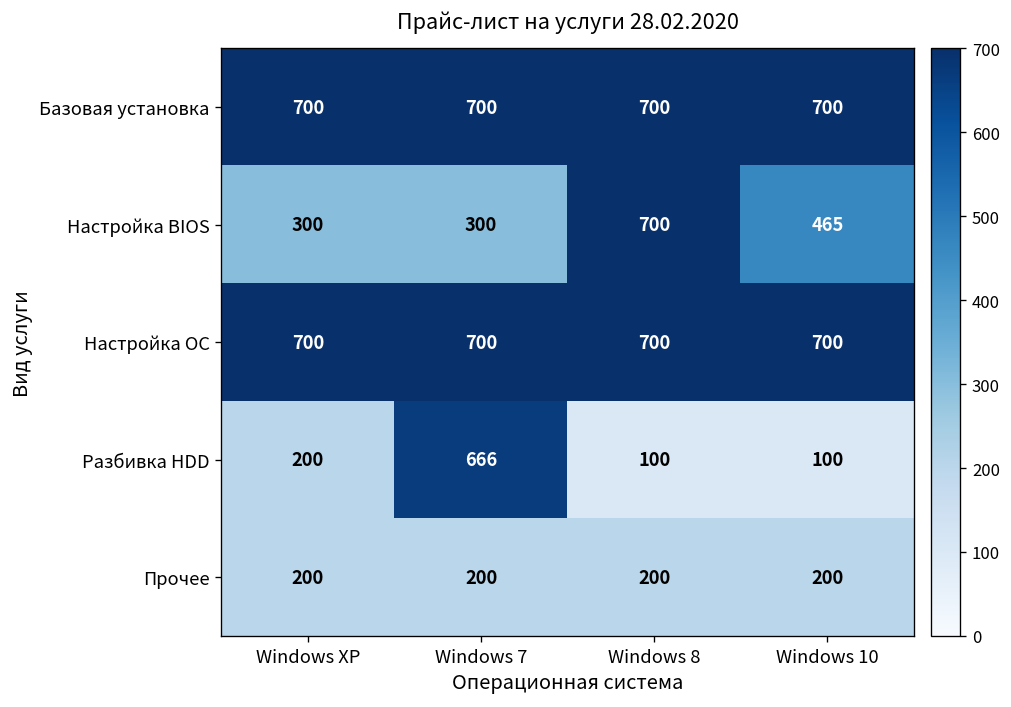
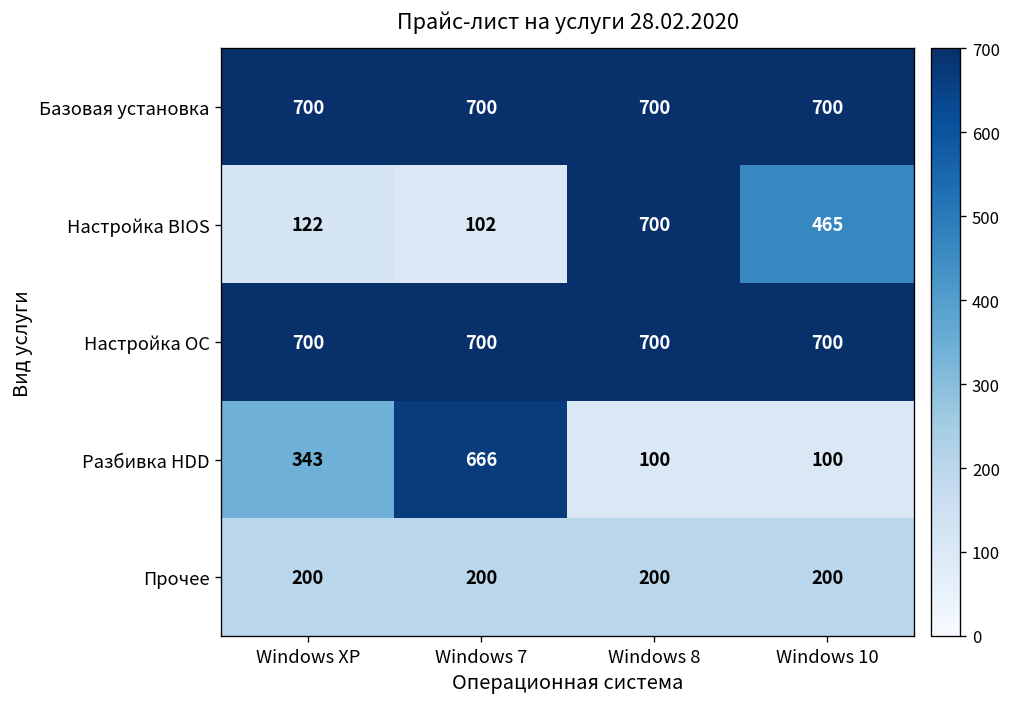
  {
    "Базовая установка": {
      "Windows XP": 700,
      "Windows 7": 700,
      "Windows 8": 700,
      "Windows 10": 700
    },
    "Настройка BIOS": {
-     "Windows XP": 300,
-     "Windows 7": 300,
+     "Windows XP": 122,
+     "Windows 7": 102,
      "Windows 8": 700,
      "Windows 10": 465
    },
    "Настройка ОС": {
      "Windows XP": 700,
      "Windows 7": 700,
      "Windows 8": 700,
      "Windows 10": 700
    },
    "Разбивка HDD": {
-     "Windows XP": 200,
+     "Windows XP": 343,
      "Windows 7": 666,
      "Windows 8": 100,
      "Windows 10": 100
    },
    "Прочее": {
      "Windows XP": 200,
      "Windows 7": 200,
      "Windows 8": 200,
      "Windows 10": 200
    }
  }
